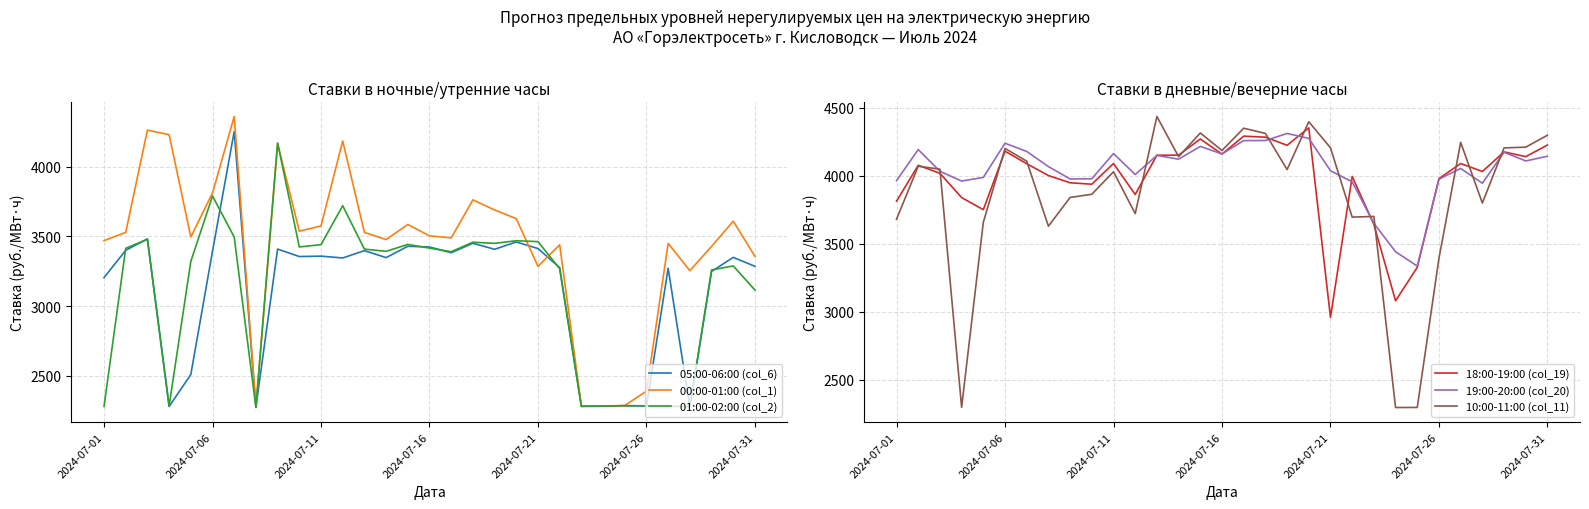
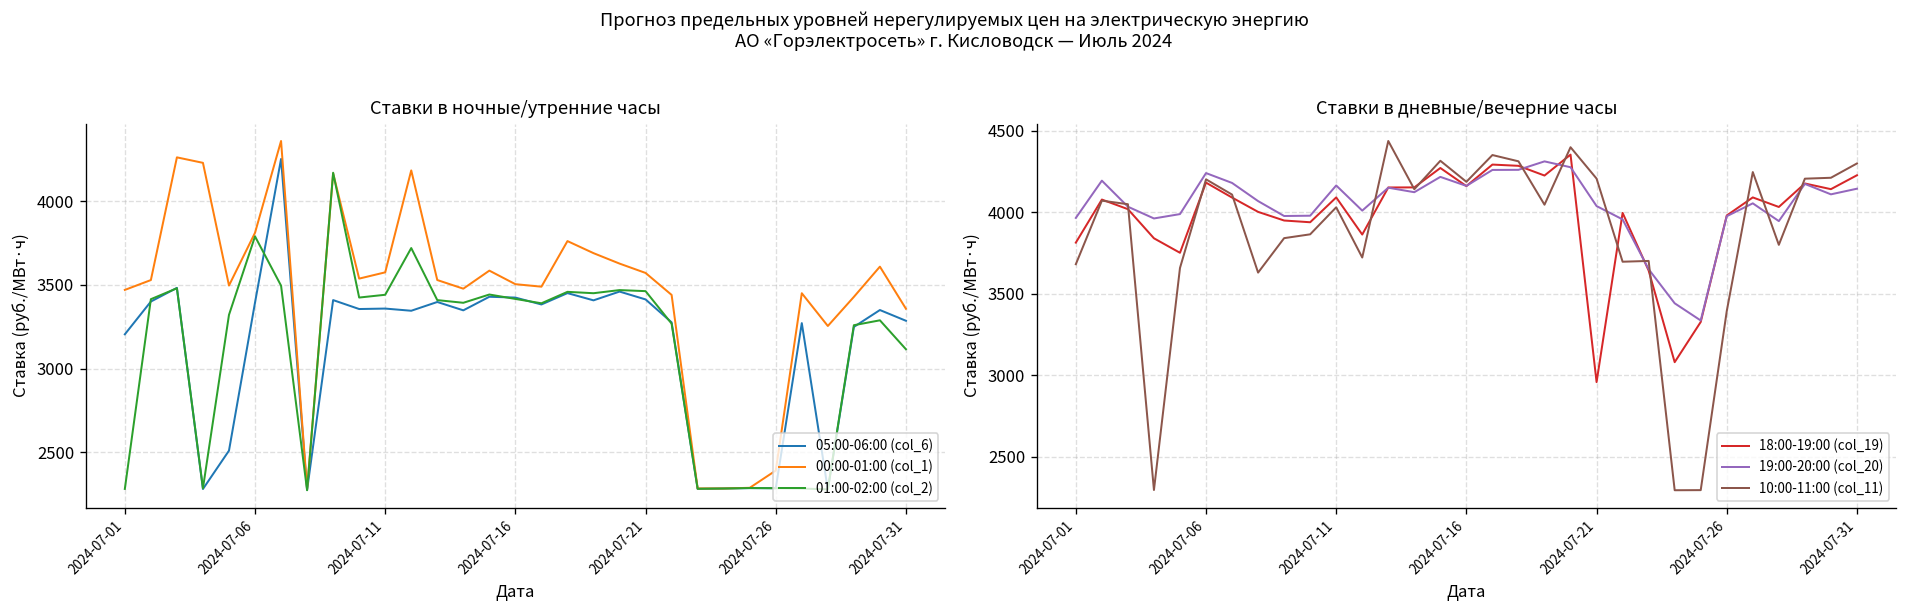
  {
    "Ставки в ночные/утренние часы": {
      "05:00-06:00 (col_6)": {
        "2024-07-01": 3200,
        "2024-07-06": 3390,
        "2024-07-11": 3360,
        "2024-07-21": 3410,
        "2024-07-31": 3290
      },
      "00:00-01:00 (col_1)": {
        "2024-07-01": 3470,
        "2024-07-06": 3810,
        "2024-07-11": 3570,
        "2024-07-16": 3500,
-       "2024-07-21": 3290,
+       "2024-07-21": 3570,
        "2024-07-31": 3360
      },
      "01:00-02:00 (col_2)": {
        "2024-07-01": 2280,
        "2024-07-06": 3790,
        "2024-07-11": 3440,
        "2024-07-21": 3460,
        "2024-07-31": 3110
      }
    },
    "Ставки в дневные/вечерние часы": {
      "18:00-19:00 (col_19)": {
        "2024-07-01": 3810,
        "2024-07-06": 4180,
        "2024-07-11": 4090,
        "2024-07-21": 2960,
        "2024-07-31": 4230
      },
      "19:00-20:00 (col_20)": {
        "2024-07-01": 3970,
        "2024-07-06": 4240,
        "2024-07-11": 4160,
        "2024-07-21": 4040,
        "2024-07-31": 4140
      },
      "10:00-11:00 (col_11)": {
        "2024-07-01": 3680,
        "2024-07-06": 4200,
        "2024-07-11": 4030,
        "2024-07-16": 4190,
        "2024-07-21": 4210,
        "2024-07-26": 3390,
        "2024-07-31": 4300
      }
    }
  }
